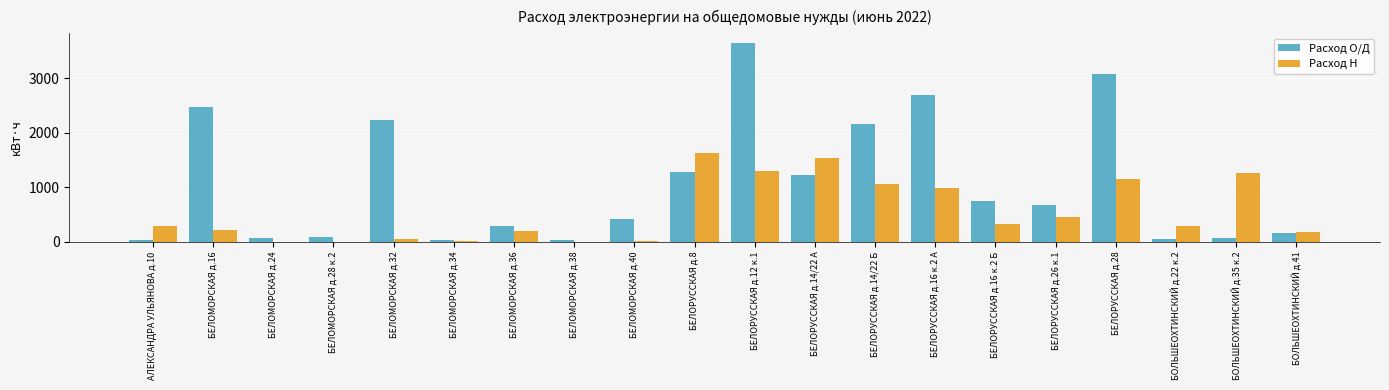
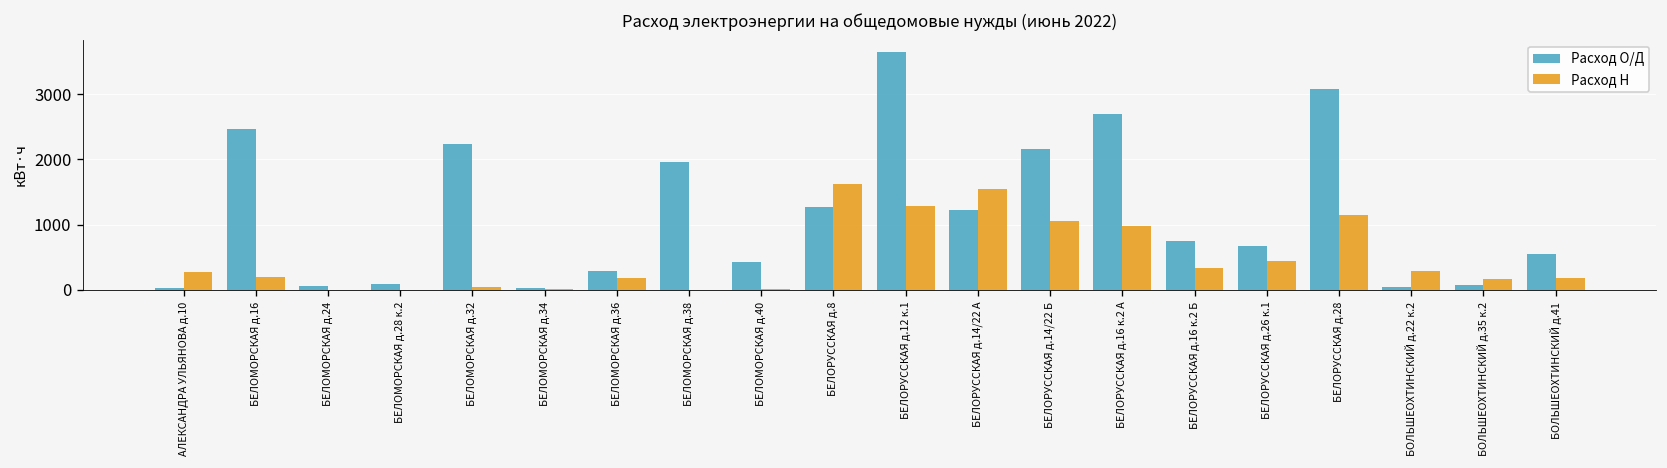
  {
    "Расход О/Д": {
      "БЕЛОМОРСКАЯ д.16": 2500,
      "БЕЛОМОРСКАЯ д.24": 100,
      "БЕЛОМОРСКАЯ д.28 к.2": 100,
      "БЕЛОМОРСКАЯ д.32": 2200,
      "БЕЛОМОРСКАЯ д.36": 300,
-     "БЕЛОМОРСКАЯ д.38": 0,
+     "БЕЛОМОРСКАЯ д.38": 2000,
      "БЕЛОМОРСКАЯ д.40": 400,
      "БЕЛОРУССКАЯ д.8": 1300,
      "БЕЛОРУССКАЯ д.12 к.1": 3600,
      "БЕЛОРУССКАЯ д.14/22 А": 1200,
      "БЕЛОРУССКАЯ д.14/22 Б": 2200,
      "БЕЛОРУССКАЯ д.16 к.2 А": 2700,
      "БЕЛОРУССКАЯ д.16 к.2 Б": 700,
      "БЕЛОРУССКАЯ д.26 к.1": 700,
      "БЕЛОРУССКАЯ д.28": 3100,
      "БОЛЬШЕОХТИНСКИЙ д.35 к.2": 100,
-     "БОЛЬШЕОХТИНСКИЙ д.41": 200
+     "БОЛЬШЕОХТИНСКИЙ д.41": 500
    },
    "Расход Н": {
      "АЛЕКСАНДРА УЛЬЯНОВА д.10": 300,
      "БЕЛОМОРСКАЯ д.16": 200,
      "БЕЛОМОРСКАЯ д.24": 0,
      "БЕЛОМОРСКАЯ д.28 к.2": 0,
      "БЕЛОМОРСКАЯ д.36": 200,
      "БЕЛОМОРСКАЯ д.38": 0,
      "БЕЛОРУССКАЯ д.8": 1600,
      "БЕЛОРУССКАЯ д.12 к.1": 1300,
      "БЕЛОРУССКАЯ д.14/22 А": 1500,
      "БЕЛОРУССКАЯ д.14/22 Б": 1100,
      "БЕЛОРУССКАЯ д.16 к.2 А": 1000,
      "БЕЛОРУССКАЯ д.16 к.2 Б": 300,
      "БЕЛОРУССКАЯ д.26 к.1": 400,
      "БЕЛОРУССКАЯ д.28": 1200,
      "БОЛЬШЕОХТИНСКИЙ д.22 к.2": 300,
-     "БОЛЬШЕОХТИНСКИЙ д.35 к.2": 1300,
+     "БОЛЬШЕОХТИНСКИЙ д.35 к.2": 200,
      "БОЛЬШЕОХТИНСКИЙ д.41": 200
    }
  }
